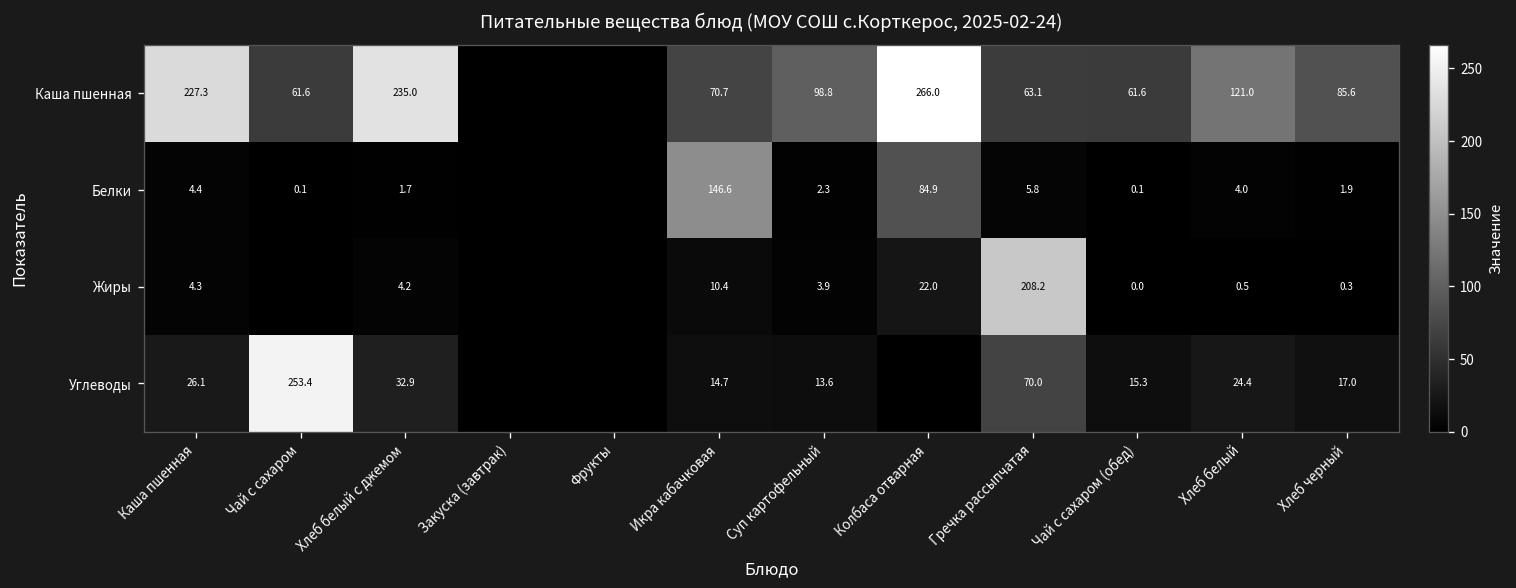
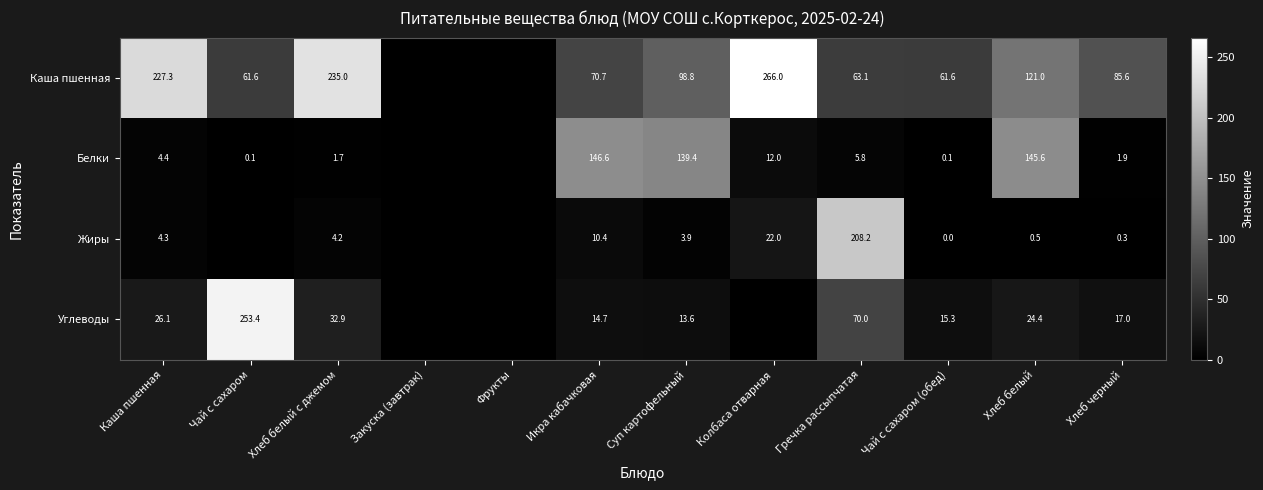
  {
    "Каша пшенная": {
      "Каша пшенная": 227.3,
      "Чай с сахаром": 61.6,
      "Хлеб белый с джемом": 235.0,
      "Икра кабачковая": 70.7,
      "Суп картофельный": 98.8,
      "Колбаса отварная": 266.0,
      "Гречка рассыпчатая": 63.1,
      "Чай с сахаром (обед)": 61.6,
      "Хлеб белый": 121.0,
      "Хлеб черный": 85.6
    },
    "Белки": {
      "Каша пшенная": 4.4,
      "Чай с сахаром": 0.1,
      "Хлеб белый с джемом": 1.7,
      "Икра кабачковая": 146.6,
-     "Суп картофельный": 2.3,
-     "Колбаса отварная": 84.9,
+     "Суп картофельный": 139.4,
+     "Колбаса отварная": 12.0,
      "Гречка рассыпчатая": 5.8,
      "Чай с сахаром (обед)": 0.1,
-     "Хлеб белый": 4.0,
+     "Хлеб белый": 145.6,
      "Хлеб черный": 1.9
    },
    "Жиры": {
      "Каша пшенная": 4.3,
      "Хлеб белый с джемом": 4.2,
      "Икра кабачковая": 10.4,
      "Суп картофельный": 3.9,
      "Колбаса отварная": 22.0,
      "Гречка рассыпчатая": 208.2,
      "Чай с сахаром (обед)": 0.0,
      "Хлеб белый": 0.5,
      "Хлеб черный": 0.3
    },
    "Углеводы": {
      "Каша пшенная": 26.1,
      "Чай с сахаром": 253.4,
      "Хлеб белый с джемом": 32.9,
      "Икра кабачковая": 14.7,
      "Суп картофельный": 13.6,
      "Гречка рассыпчатая": 70.0,
      "Чай с сахаром (обед)": 15.3,
      "Хлеб белый": 24.4,
      "Хлеб черный": 17.0
    }
  }
